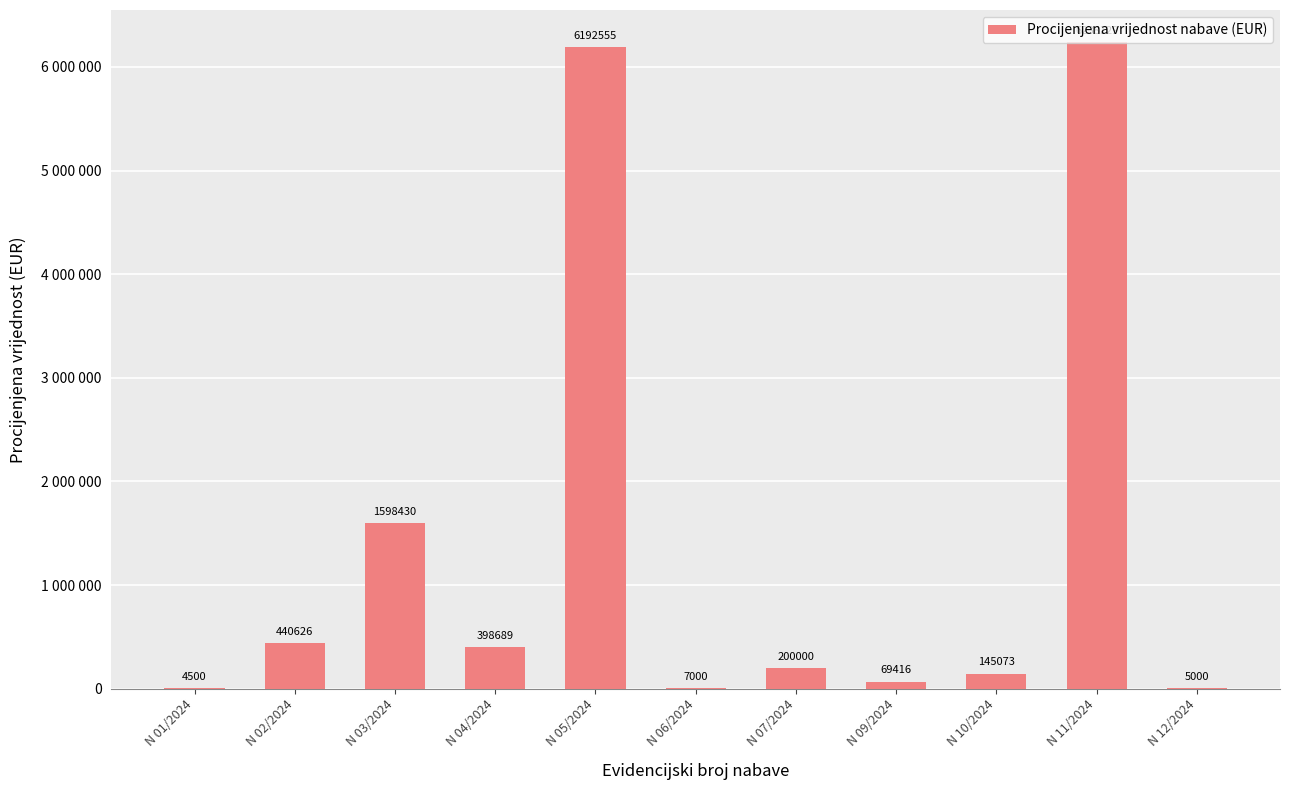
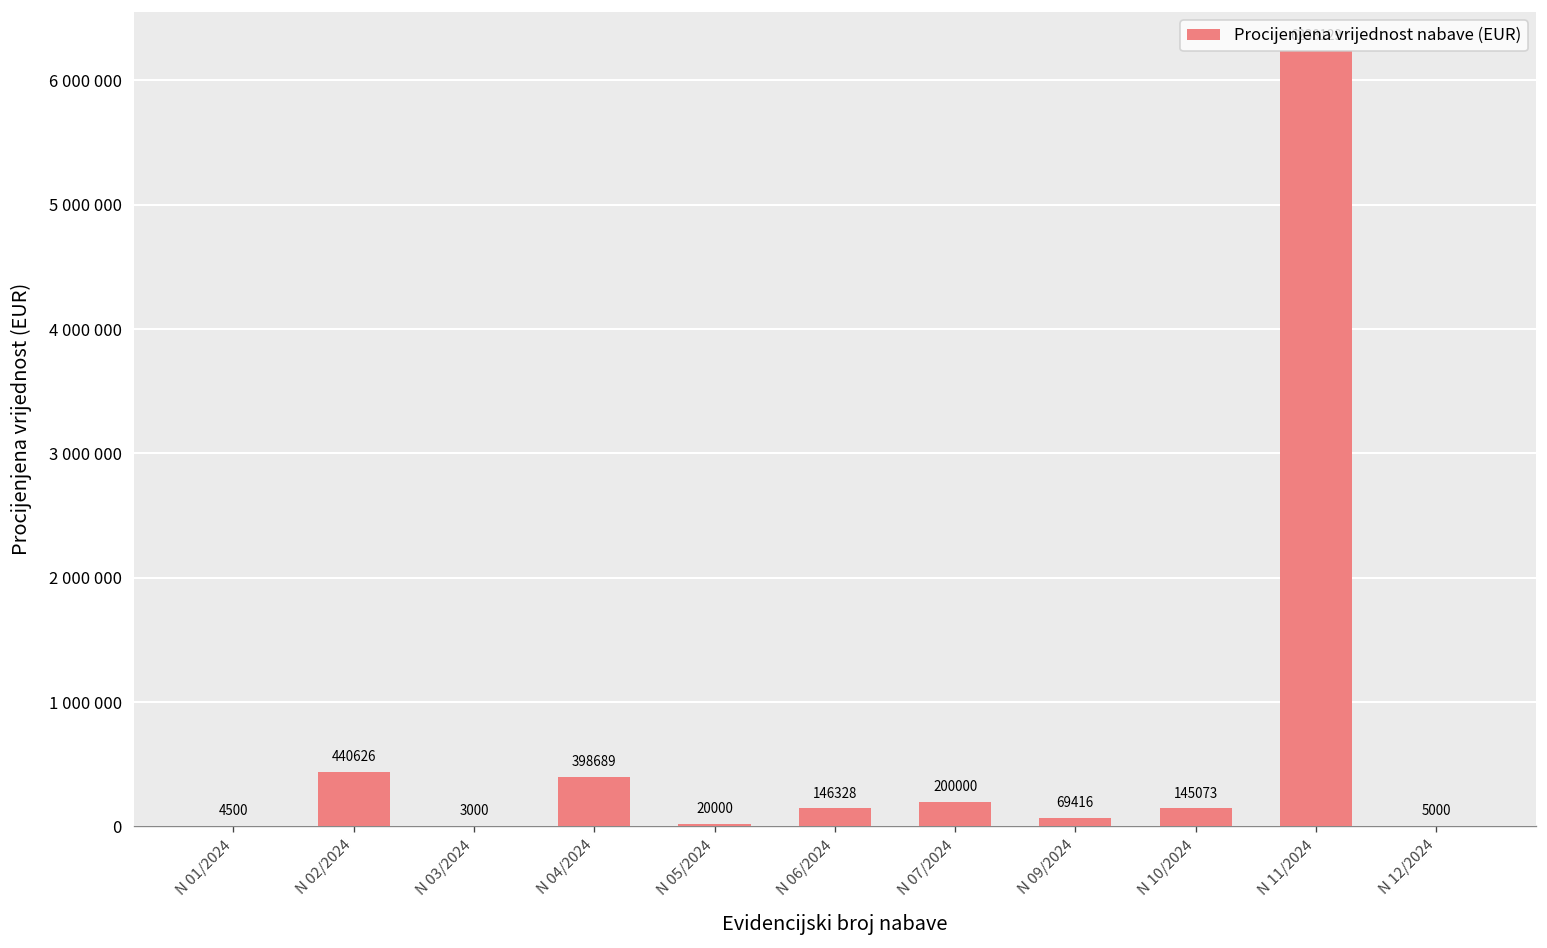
  {
    "N 01/2024": 4500,
    "N 02/2024": 440626,
-   "N 03/2024": 1598430,
+   "N 03/2024": 3000,
    "N 04/2024": 398689,
-   "N 05/2024": 6192555,
-   "N 06/2024": 7000,
+   "N 05/2024": 20000,
+   "N 06/2024": 146328,
    "N 07/2024": 200000,
    "N 09/2024": 69416,
    "N 10/2024": 145073,
    "N 12/2024": 5000
  }
